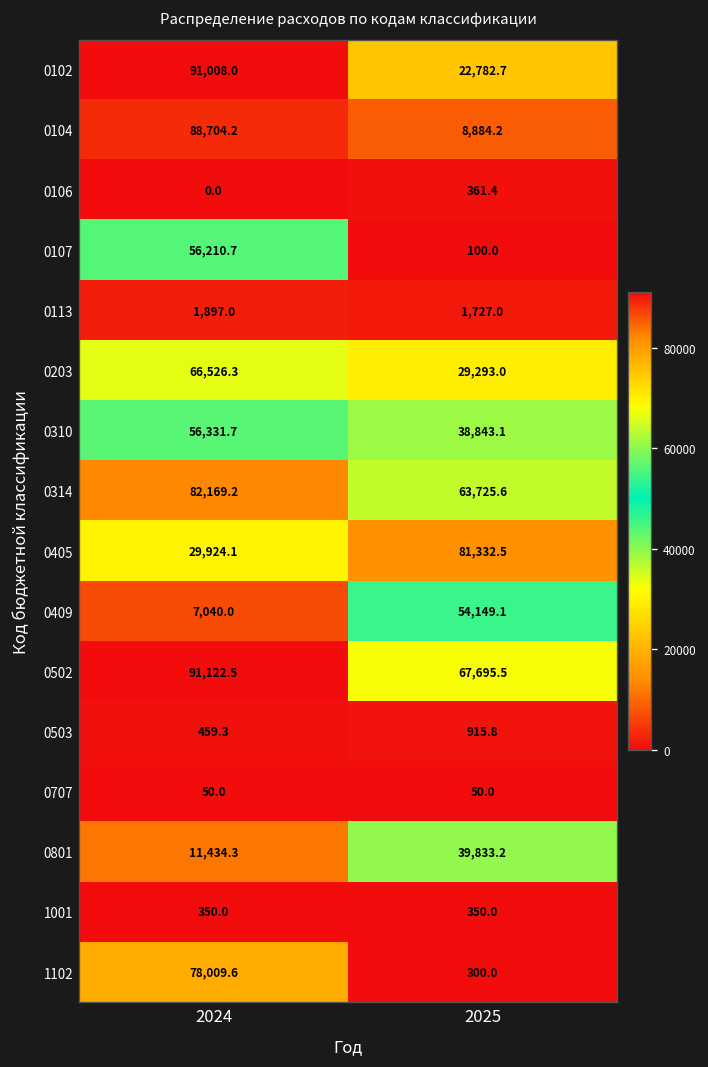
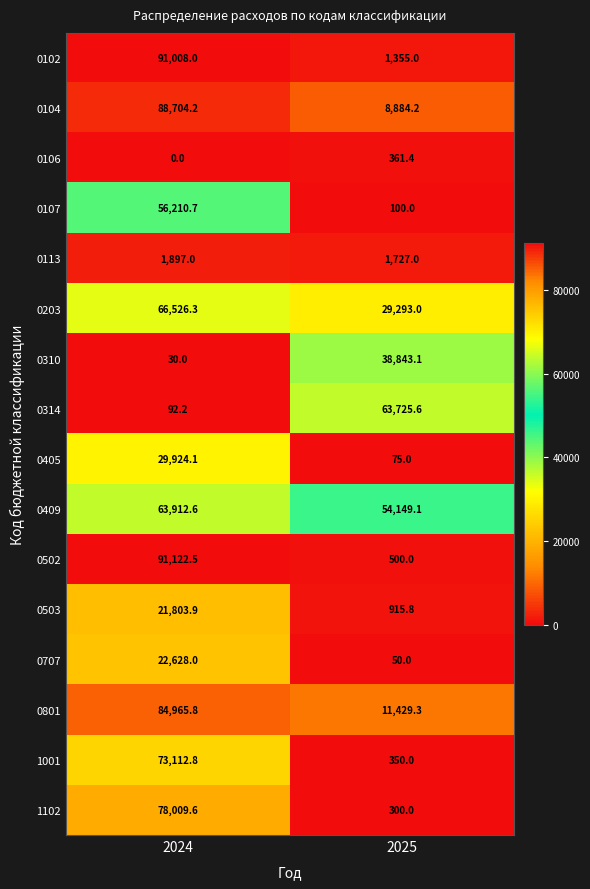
  {
    "0102": {
      "2024": "91,008.0",
-     "2025": "22,782.7"
+     "2025": "1,355.0"
    },
    "0104": {
      "2024": "88,704.2",
      "2025": "8,884.2"
    },
    "0106": {
      "2024": "0.0",
      "2025": "361.4"
    },
    "0107": {
      "2024": "56,210.7",
      "2025": "100.0"
    },
    "0113": {
      "2024": "1,897.0",
      "2025": "1,727.0"
    },
    "0203": {
      "2024": "66,526.3",
      "2025": "29,293.0"
    },
    "0310": {
-     "2024": "56,331.7",
+     "2024": "30.0",
      "2025": "38,843.1"
    },
    "0314": {
-     "2024": "82,169.2",
+     "2024": "92.2",
      "2025": "63,725.6"
    },
    "0405": {
      "2024": "29,924.1",
-     "2025": "81,332.5"
+     "2025": "75.0"
    },
    "0409": {
-     "2024": "7,040.0",
+     "2024": "63,912.6",
      "2025": "54,149.1"
    },
    "0502": {
      "2024": "91,122.5",
-     "2025": "67,695.5"
+     "2025": "500.0"
    },
    "0503": {
-     "2024": "459.3",
+     "2024": "21,803.9",
      "2025": "915.8"
    },
    "0707": {
-     "2024": "50.0",
+     "2024": "22,628.0",
      "2025": "50.0"
    },
    "0801": {
-     "2024": "11,434.3",
-     "2025": "39,833.2"
+     "2024": "84,965.8",
+     "2025": "11,429.3"
    },
    "1001": {
-     "2024": "350.0",
+     "2024": "73,112.8",
      "2025": "350.0"
    },
    "1102": {
      "2024": "78,009.6",
      "2025": "300.0"
    }
  }
